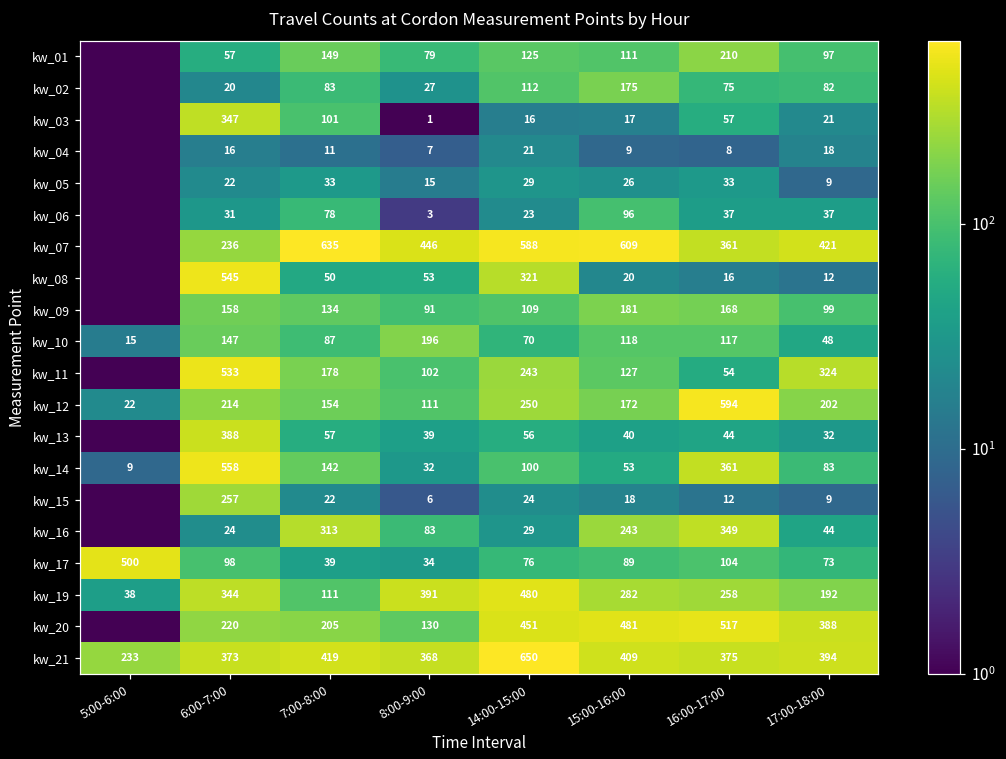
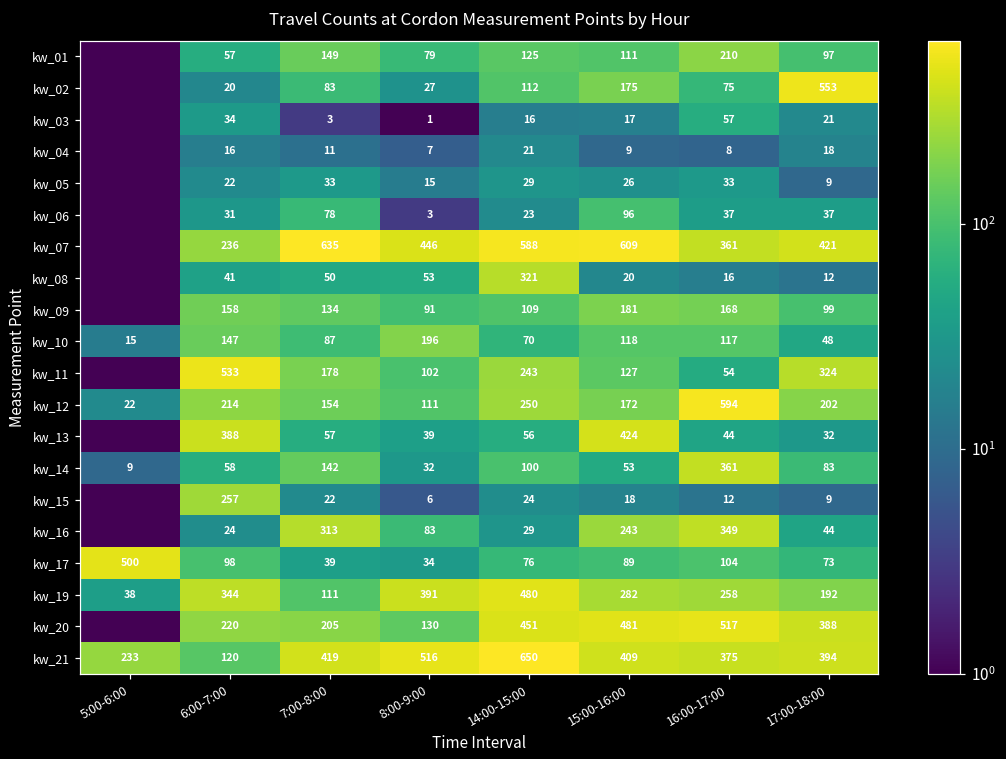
  {
    "kw_01": {
      "6:00-7:00": 57,
      "7:00-8:00": 149,
      "8:00-9:00": 79,
      "14:00-15:00": 125,
      "15:00-16:00": 111,
      "16:00-17:00": 210,
      "17:00-18:00": 97
    },
    "kw_02": {
      "6:00-7:00": 20,
      "7:00-8:00": 83,
      "8:00-9:00": 27,
      "14:00-15:00": 112,
      "15:00-16:00": 175,
      "16:00-17:00": 75,
-     "17:00-18:00": 82
+     "17:00-18:00": 553
    },
    "kw_03": {
-     "6:00-7:00": 347,
-     "7:00-8:00": 101,
+     "6:00-7:00": 34,
+     "7:00-8:00": 3,
      "8:00-9:00": 1,
      "14:00-15:00": 16,
      "15:00-16:00": 17,
      "16:00-17:00": 57,
      "17:00-18:00": 21
    },
    "kw_04": {
      "6:00-7:00": 16,
      "7:00-8:00": 11,
      "8:00-9:00": 7,
      "14:00-15:00": 21,
      "15:00-16:00": 9,
      "16:00-17:00": 8,
      "17:00-18:00": 18
    },
    "kw_05": {
      "6:00-7:00": 22,
      "7:00-8:00": 33,
      "8:00-9:00": 15,
      "14:00-15:00": 29,
      "15:00-16:00": 26,
      "16:00-17:00": 33,
      "17:00-18:00": 9
    },
    "kw_06": {
      "6:00-7:00": 31,
      "7:00-8:00": 78,
      "8:00-9:00": 3,
      "14:00-15:00": 23,
      "15:00-16:00": 96,
      "16:00-17:00": 37,
      "17:00-18:00": 37
    },
    "kw_07": {
      "6:00-7:00": 236,
      "7:00-8:00": 635,
      "8:00-9:00": 446,
      "14:00-15:00": 588,
      "15:00-16:00": 609,
      "16:00-17:00": 361,
      "17:00-18:00": 421
    },
    "kw_08": {
-     "6:00-7:00": 545,
+     "6:00-7:00": 41,
      "7:00-8:00": 50,
      "8:00-9:00": 53,
      "14:00-15:00": 321,
      "15:00-16:00": 20,
      "16:00-17:00": 16,
      "17:00-18:00": 12
    },
    "kw_09": {
      "6:00-7:00": 158,
      "7:00-8:00": 134,
      "8:00-9:00": 91,
      "14:00-15:00": 109,
      "15:00-16:00": 181,
      "16:00-17:00": 168,
      "17:00-18:00": 99
    },
    "kw_10": {
      "5:00-6:00": 15,
      "6:00-7:00": 147,
      "7:00-8:00": 87,
      "8:00-9:00": 196,
      "14:00-15:00": 70,
      "15:00-16:00": 118,
      "16:00-17:00": 117,
      "17:00-18:00": 48
    },
    "kw_11": {
      "6:00-7:00": 533,
      "7:00-8:00": 178,
      "8:00-9:00": 102,
      "14:00-15:00": 243,
      "15:00-16:00": 127,
      "16:00-17:00": 54,
      "17:00-18:00": 324
    },
    "kw_12": {
      "5:00-6:00": 22,
      "6:00-7:00": 214,
      "7:00-8:00": 154,
      "8:00-9:00": 111,
      "14:00-15:00": 250,
      "15:00-16:00": 172,
      "16:00-17:00": 594,
      "17:00-18:00": 202
    },
    "kw_13": {
      "6:00-7:00": 388,
      "7:00-8:00": 57,
      "8:00-9:00": 39,
      "14:00-15:00": 56,
-     "15:00-16:00": 40,
+     "15:00-16:00": 424,
      "16:00-17:00": 44,
      "17:00-18:00": 32
    },
    "kw_14": {
      "5:00-6:00": 9,
-     "6:00-7:00": 558,
+     "6:00-7:00": 58,
      "7:00-8:00": 142,
      "8:00-9:00": 32,
      "14:00-15:00": 100,
      "15:00-16:00": 53,
      "16:00-17:00": 361,
      "17:00-18:00": 83
    },
    "kw_15": {
      "6:00-7:00": 257,
      "7:00-8:00": 22,
      "8:00-9:00": 6,
      "14:00-15:00": 24,
      "15:00-16:00": 18,
      "16:00-17:00": 12,
      "17:00-18:00": 9
    },
    "kw_16": {
      "6:00-7:00": 24,
      "7:00-8:00": 313,
      "8:00-9:00": 83,
      "14:00-15:00": 29,
      "15:00-16:00": 243,
      "16:00-17:00": 349,
      "17:00-18:00": 44
    },
    "kw_17": {
      "5:00-6:00": 500,
      "6:00-7:00": 98,
      "7:00-8:00": 39,
      "8:00-9:00": 34,
      "14:00-15:00": 76,
      "15:00-16:00": 89,
      "16:00-17:00": 104,
      "17:00-18:00": 73
    },
    "kw_19": {
      "5:00-6:00": 38,
      "6:00-7:00": 344,
      "7:00-8:00": 111,
      "8:00-9:00": 391,
      "14:00-15:00": 480,
      "15:00-16:00": 282,
      "16:00-17:00": 258,
      "17:00-18:00": 192
    },
    "kw_20": {
      "6:00-7:00": 220,
      "7:00-8:00": 205,
      "8:00-9:00": 130,
      "14:00-15:00": 451,
      "15:00-16:00": 481,
      "16:00-17:00": 517,
      "17:00-18:00": 388
    },
    "kw_21": {
      "5:00-6:00": 233,
-     "6:00-7:00": 373,
+     "6:00-7:00": 120,
      "7:00-8:00": 419,
-     "8:00-9:00": 368,
+     "8:00-9:00": 516,
      "14:00-15:00": 650,
      "15:00-16:00": 409,
      "16:00-17:00": 375,
      "17:00-18:00": 394
    }
  }
